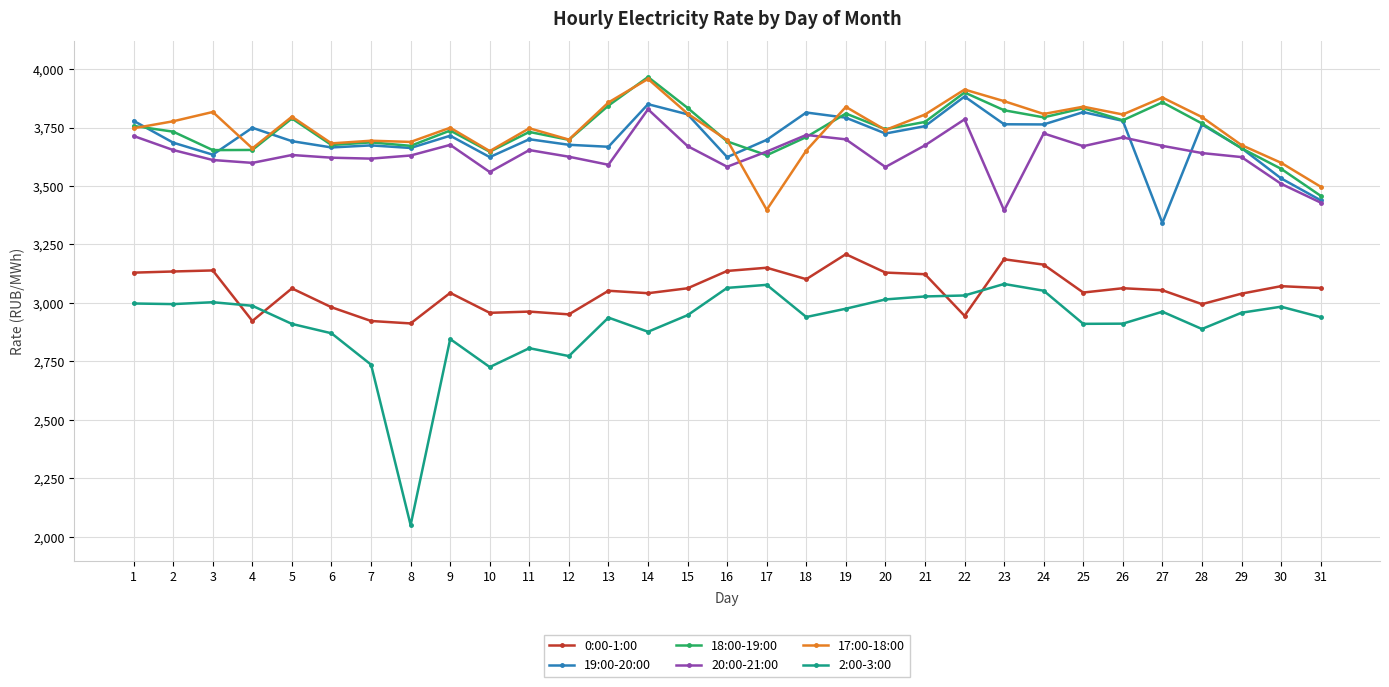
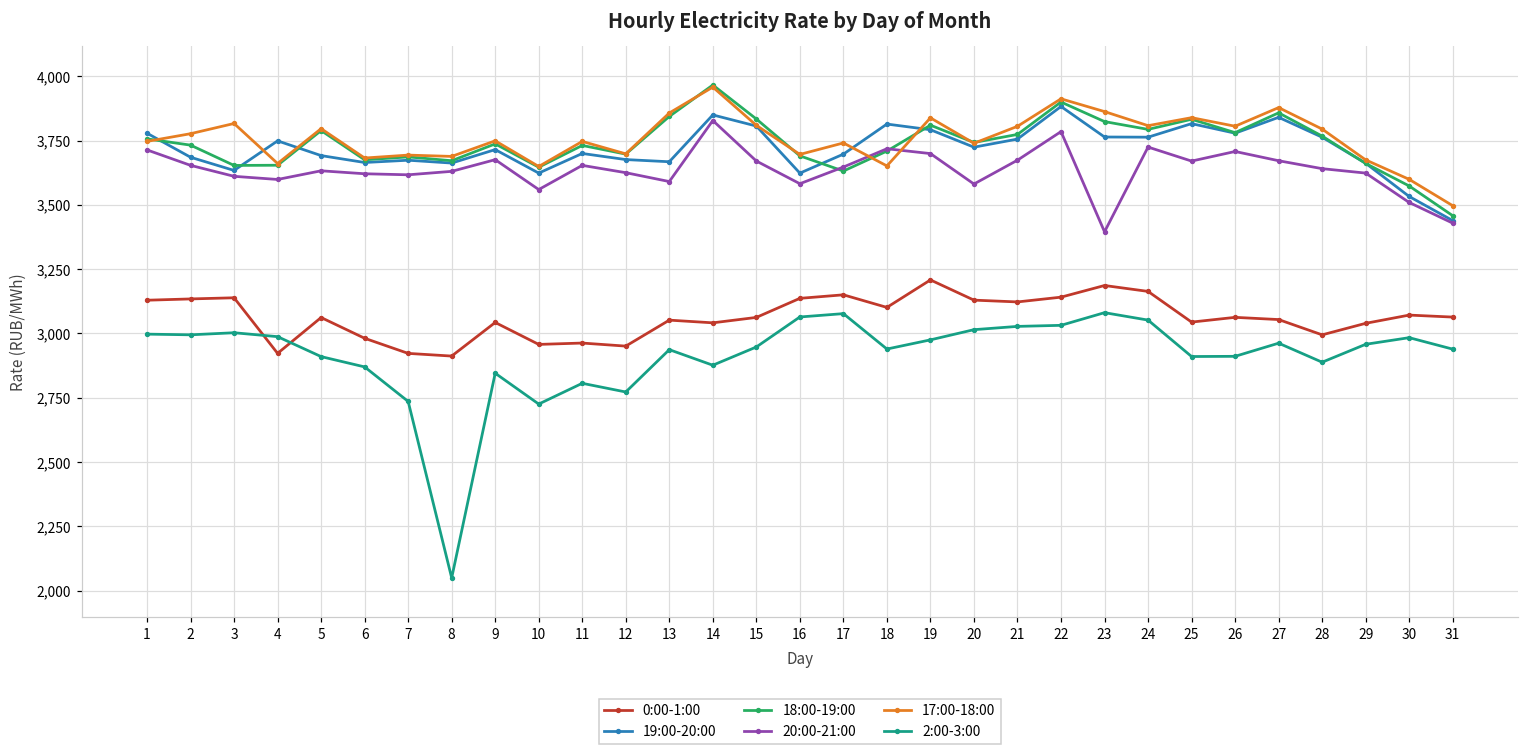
  {
    "0:00-1:00": {
      "1": "3,130",
      "2": "3,130",
      "3": "3,140",
      "4": "2,920",
      "5": "3,060",
      "6": "2,980",
      "7": "2,920",
      "8": "2,910",
      "9": "3,040",
      "10": "2,960",
      "11": "2,960",
      "12": "2,950",
      "13": "3,050",
      "14": "3,040",
      "15": "3,060",
      "16": "3,140",
      "17": "3,150",
      "18": "3,100",
      "19": "3,210",
      "20": "3,130",
      "21": "3,120",
-     "22": "2,940",
+     "22": "3,140",
      "23": "3,190",
      "24": "3,160",
      "25": "3,040",
      "26": "3,060",
      "27": "3,050",
      "28": "2,990",
      "29": "3,040",
      "30": "3,070",
      "31": "3,060"
    },
    "19:00-20:00": {
      "1": "3,780",
      "2": "3,690",
      "3": "3,630",
      "4": "3,750",
      "5": "3,690",
      "7": "3,670",
      "9": "3,720",
      "10": "3,620",
      "11": "3,700",
      "12": "3,680",
      "13": "3,670",
      "14": "3,850",
      "16": "3,620",
      "17": "3,700",
      "18": "3,810",
      "19": "3,790",
      "20": "3,720",
      "21": "3,760",
      "22": "3,880",
      "23": "3,760",
      "24": "3,760",
      "25": "3,820",
-     "27": "3,340",
+     "27": "3,840",
      "30": "3,530"
    },
    "20:00-21:00": {
      "1": "3,710",
      "2": "3,650",
      "3": "3,610",
      "4": "3,600",
      "5": "3,630",
      "6": "3,620",
      "7": "3,620",
      "8": "3,630",
      "9": "3,680",
      "10": "3,560",
      "11": "3,650",
      "12": "3,630",
      "13": "3,590",
      "14": "3,830",
      "15": "3,670",
      "16": "3,580",
      "17": "3,650",
      "19": "3,700",
      "20": "3,580",
      "21": "3,670",
      "22": "3,790",
      "23": "3,400",
      "24": "3,720",
      "25": "3,670",
      "26": "3,710",
      "27": "3,670",
      "28": "3,640",
      "29": "3,620",
      "30": "3,510"
    },
    "17:00-18:00": {
      "2": "3,780",
      "3": "3,820",
      "8": "3,690",
      "9": "3,750",
      "11": "3,750",
      "13": "3,860",
-     "17": "3,400",
+     "17": "3,740",
      "18": "3,650",
      "19": "3,840",
      "21": "3,810",
      "22": "3,910",
      "23": "3,860",
      "24": "3,810",
      "26": "3,810",
      "27": "3,880",
      "28": "3,790",
      "29": "3,680",
      "30": "3,600",
      "31": "3,500"
    }
  }
